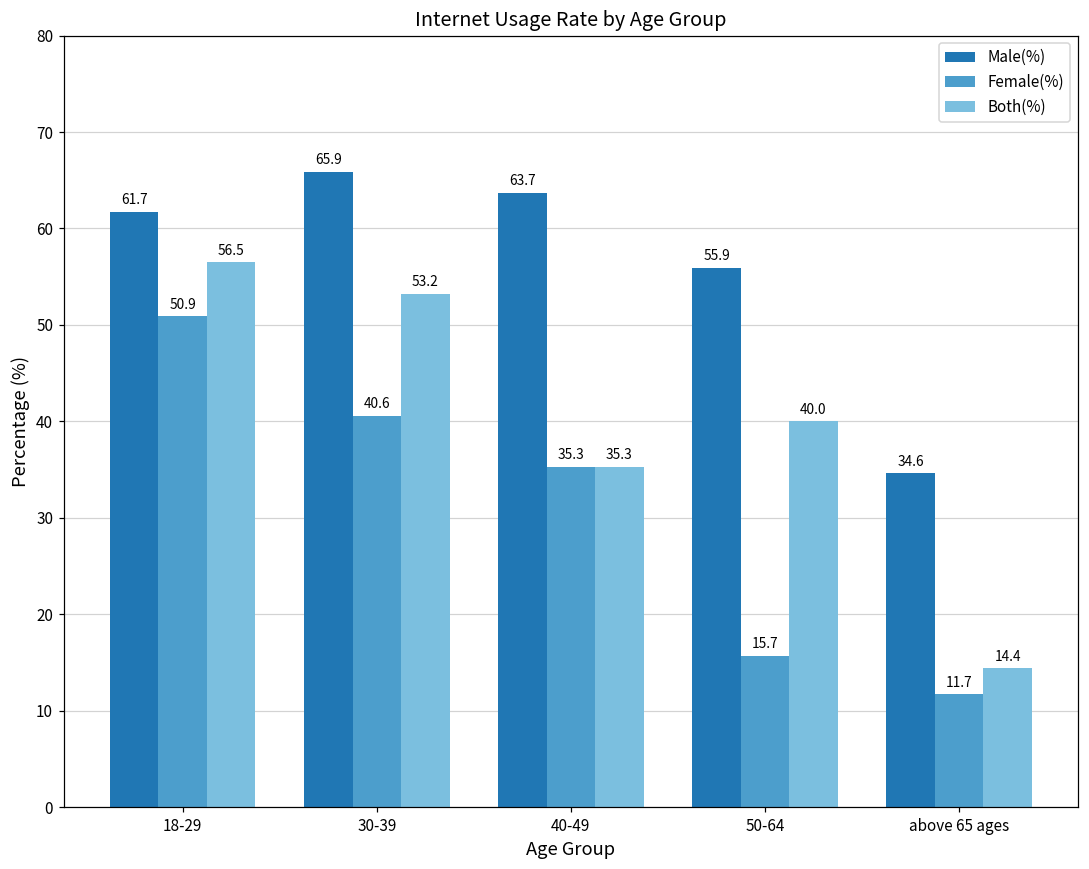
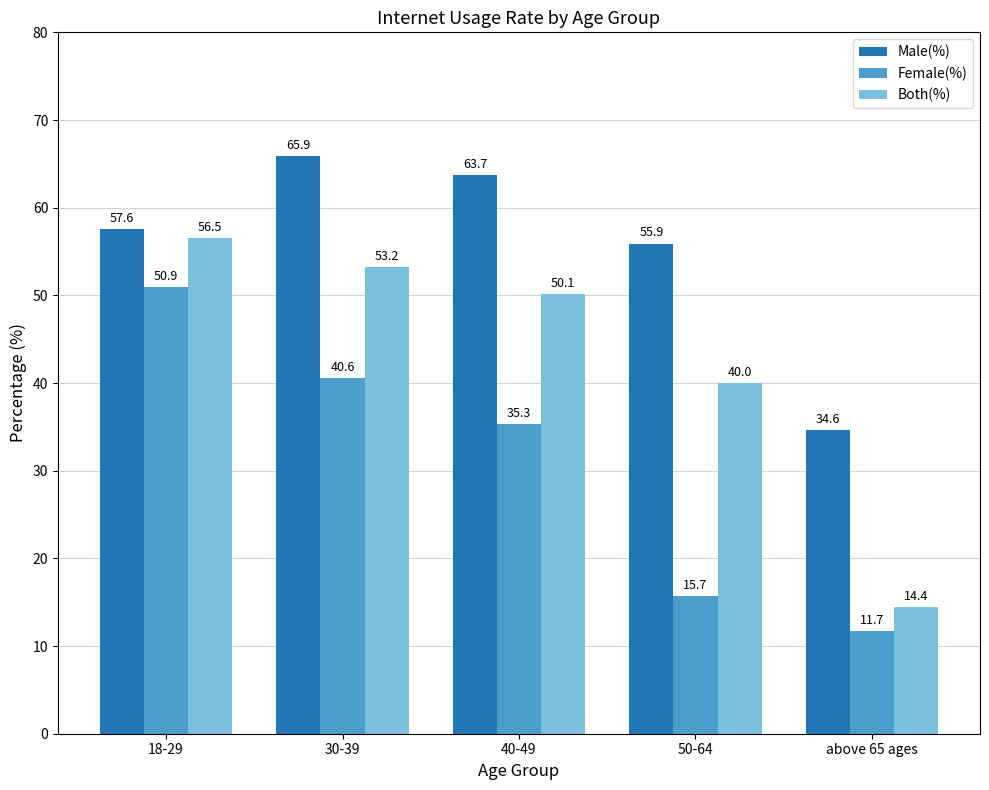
  {
    "Male(%)": {
-     "18-29": 61.7,
+     "18-29": 57.6,
      "30-39": 65.9,
      "40-49": 63.7,
      "50-64": 55.9,
      "above 65 ages": 34.6
    },
    "Female(%)": {
      "18-29": 50.9,
      "30-39": 40.6,
      "40-49": 35.3,
      "50-64": 15.7,
      "above 65 ages": 11.7
    },
    "Both(%)": {
      "18-29": 56.5,
      "30-39": 53.2,
-     "40-49": 35.3,
+     "40-49": 50.1,
      "50-64": 40.0,
      "above 65 ages": 14.4
    }
  }
